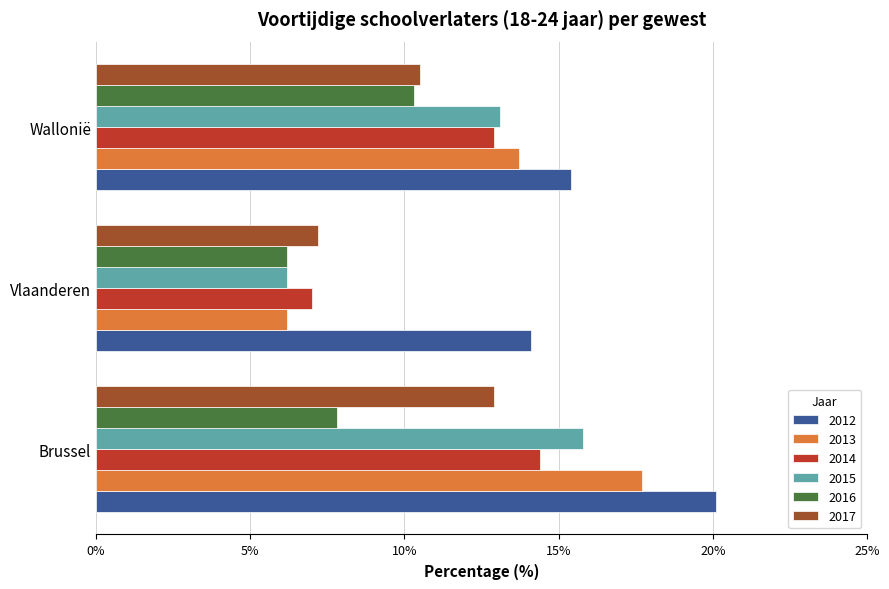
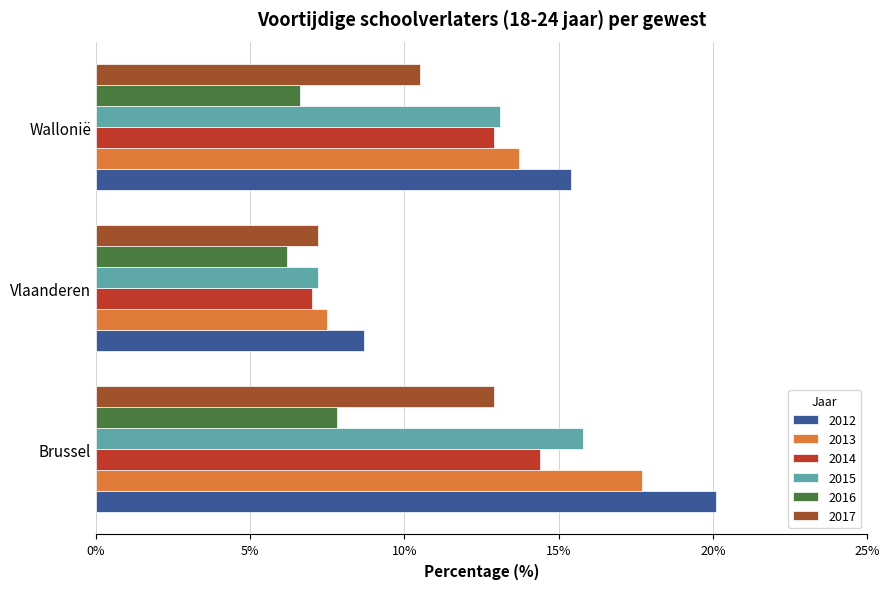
  {
    "2012": {
      "Wallonië": "15.4%",
-     "Vlaanderen": "14.1%",
+     "Vlaanderen": "8.7%",
      "Brussel": "20.1%"
    },
    "2013": {
      "Wallonië": "13.7%",
-     "Vlaanderen": "6.2%",
+     "Vlaanderen": "7.5%",
      "Brussel": "17.7%"
    },
    "2015": {
      "Wallonië": "13.1%",
-     "Vlaanderen": "6.2%",
+     "Vlaanderen": "7.2%",
      "Brussel": "15.8%"
    },
    "2016": {
-     "Wallonië": "10.3%",
+     "Wallonië": "6.6%",
      "Vlaanderen": "6.2%",
      "Brussel": "7.8%"
    }
  }
